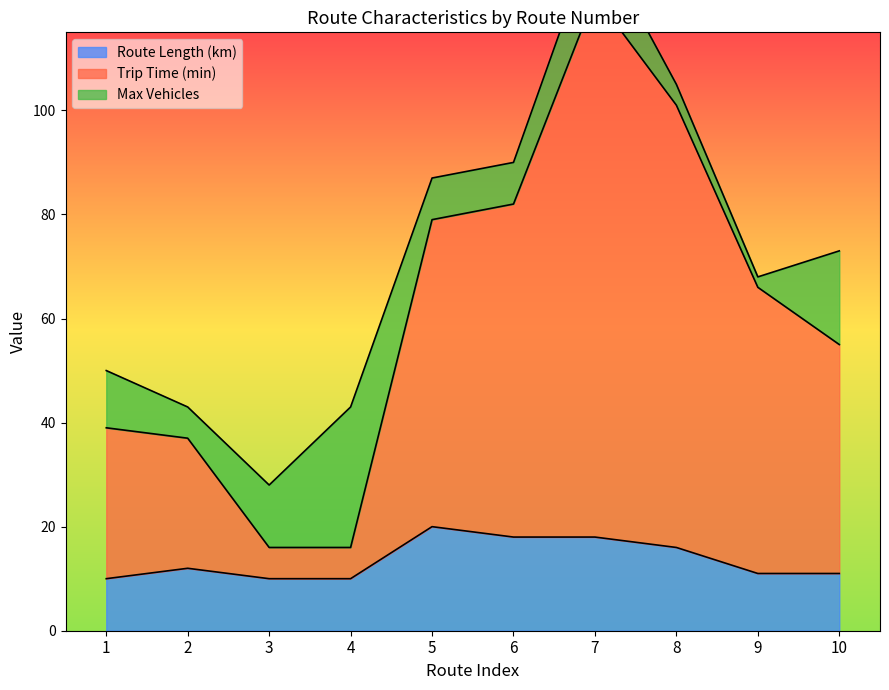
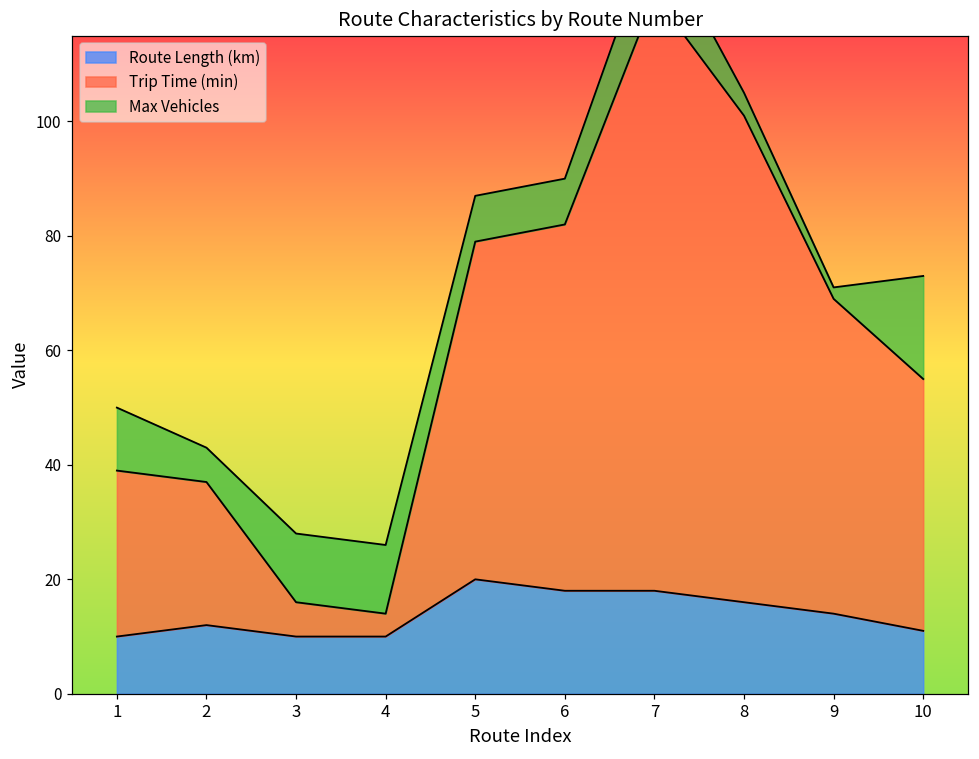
  {
    "Route Length (km)": {
      "1": 10,
      "2": 12,
      "3": 10,
      "4": 10,
      "5": 20,
      "6": 18,
      "7": 18,
      "8": 16,
-     "9": 11,
+     "9": 14,
      "10": 11
    },
    "Trip Time (min)": {
      "1": 29,
      "2": 25,
      "3": 6,
-     "4": 6,
+     "4": 4,
      "5": 59,
      "6": 64,
      "8": 85,
      "9": 55,
      "10": 44
    },
    "Max Vehicles": {
      "1": 11,
      "2": 6,
      "3": 12,
-     "4": 27,
+     "4": 12,
      "5": 8,
      "6": 8,
      "8": 4,
      "9": 2,
      "10": 18
    }
  }
